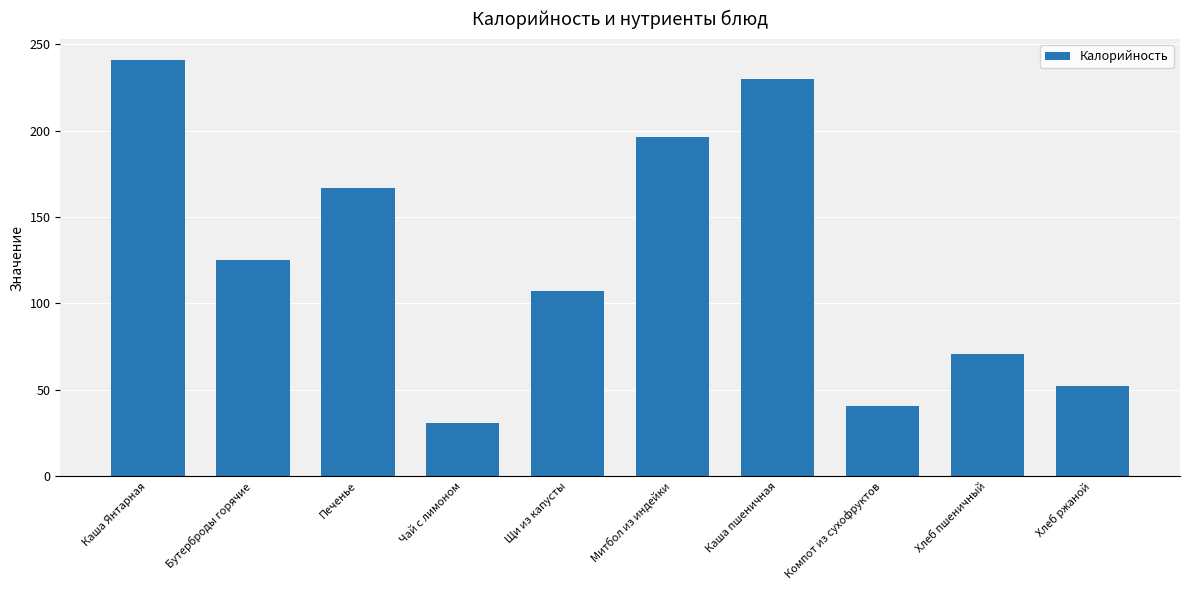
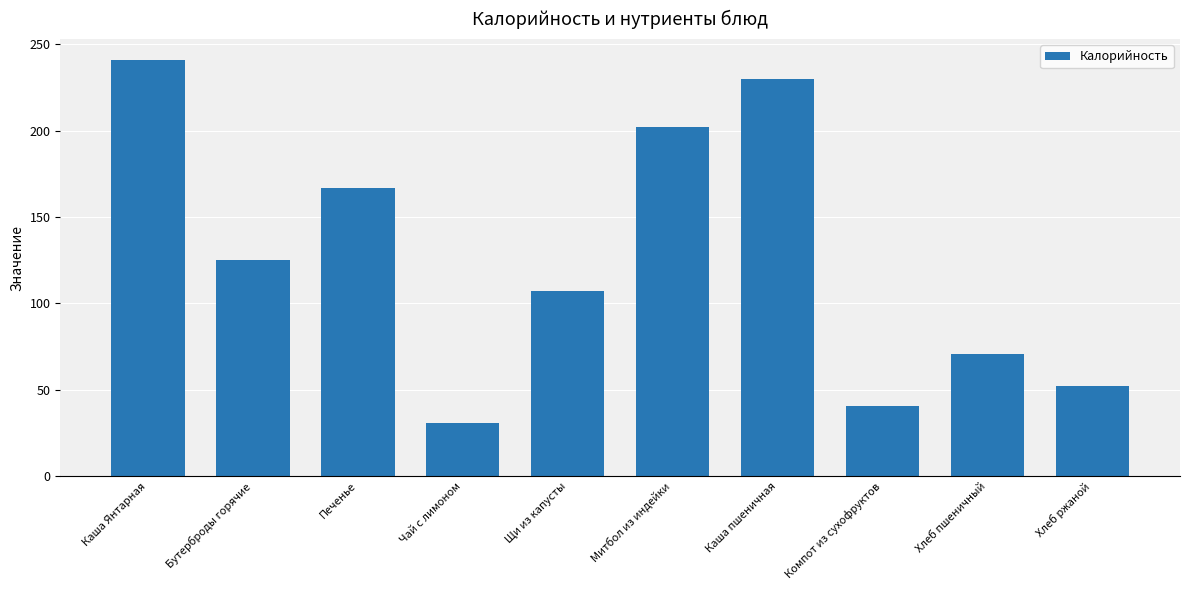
  {
    "Каша Янтарная": 241,
    "Бутерброды горячие": 125,
    "Печенье": 167,
    "Чай с лимоном": 31,
    "Щи из капусты": 107,
-   "Митбол из индейки": 196,
+   "Митбол из индейки": 202,
    "Каша пшеничная": 230,
    "Компот из сухофруктов": 40,
    "Хлеб пшеничный": 71,
    "Хлеб ржаной": 52
  }
